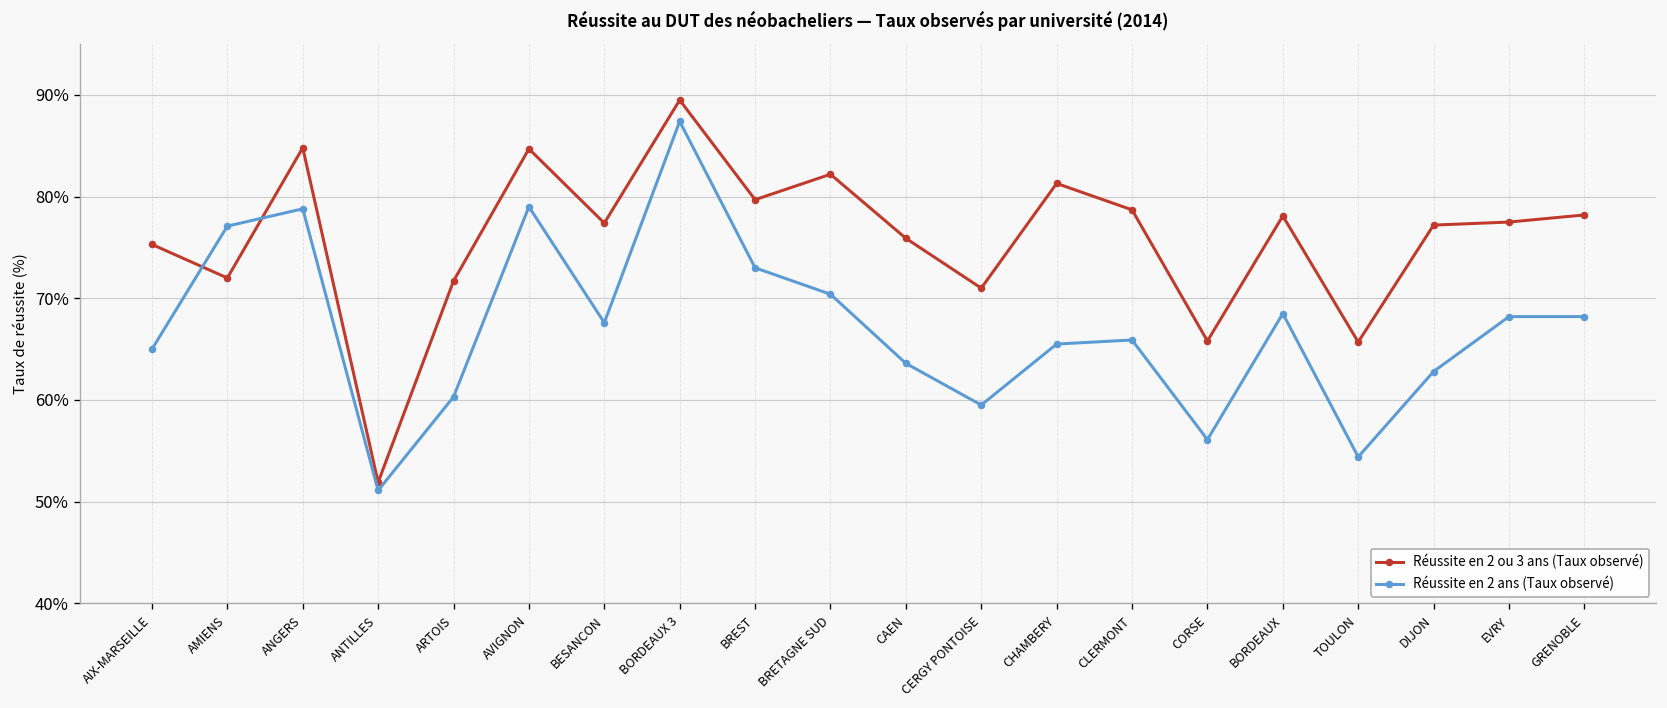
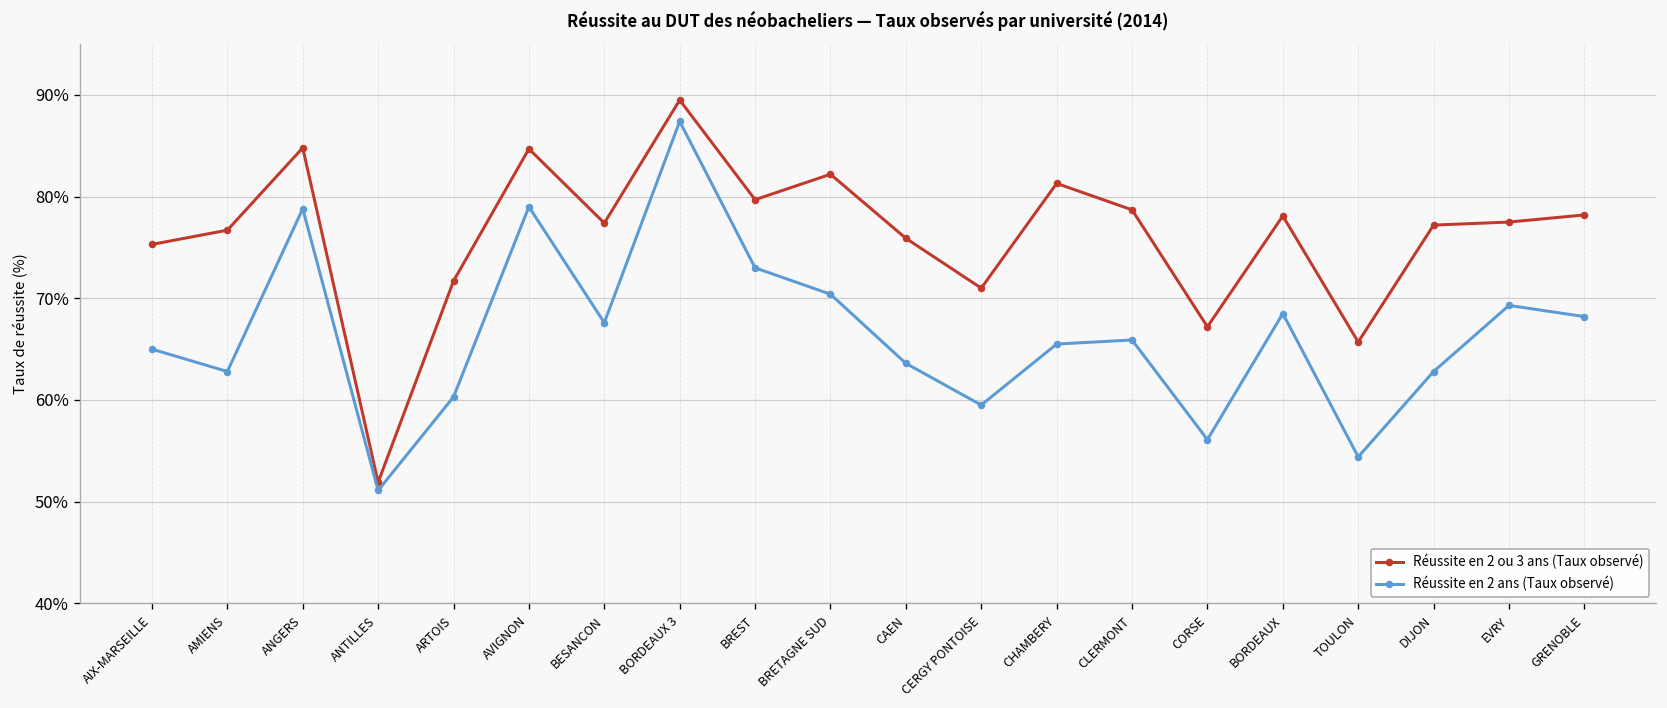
  {
    "Réussite en 2 ou 3 ans (Taux observé)": {
      "AIX-MARSEILLE": "75%",
-     "AMIENS": "72%",
+     "AMIENS": "77%",
      "ANGERS": "85%",
      "ANTILLES": "52%",
      "ARTOIS": "72%",
      "AVIGNON": "85%",
      "BESANCON": "77%",
      "BORDEAUX 3": "90%",
      "BREST": "80%",
      "BRETAGNE SUD": "82%",
      "CAEN": "76%",
      "CERGY PONTOISE": "71%",
      "CHAMBERY": "81%",
      "CLERMONT": "79%",
-     "CORSE": "66%",
+     "CORSE": "67%",
      "BORDEAUX": "78%",
      "TOULON": "66%",
      "DIJON": "77%",
      "EVRY": "78%",
      "GRENOBLE": "78%"
    },
    "Réussite en 2 ans (Taux observé)": {
      "AIX-MARSEILLE": "65%",
-     "AMIENS": "77%",
+     "AMIENS": "63%",
      "ANGERS": "79%",
      "ANTILLES": "51%",
      "ARTOIS": "60%",
      "AVIGNON": "79%",
      "BESANCON": "68%",
      "BORDEAUX 3": "87%",
      "BREST": "73%",
      "BRETAGNE SUD": "70%",
      "CAEN": "64%",
      "CERGY PONTOISE": "60%",
      "CHAMBERY": "66%",
      "CLERMONT": "66%",
      "CORSE": "56%",
      "BORDEAUX": "69%",
      "TOULON": "54%",
      "DIJON": "63%",
-     "EVRY": "68%",
+     "EVRY": "69%",
      "GRENOBLE": "68%"
    }
  }
